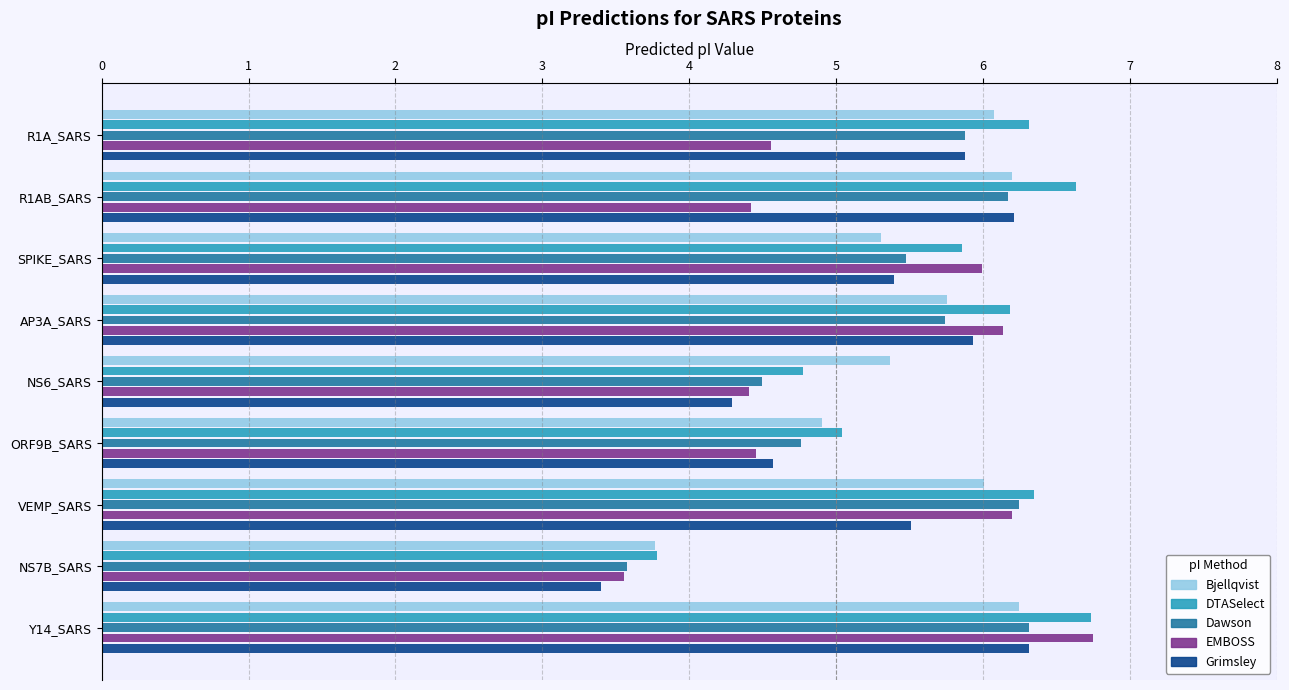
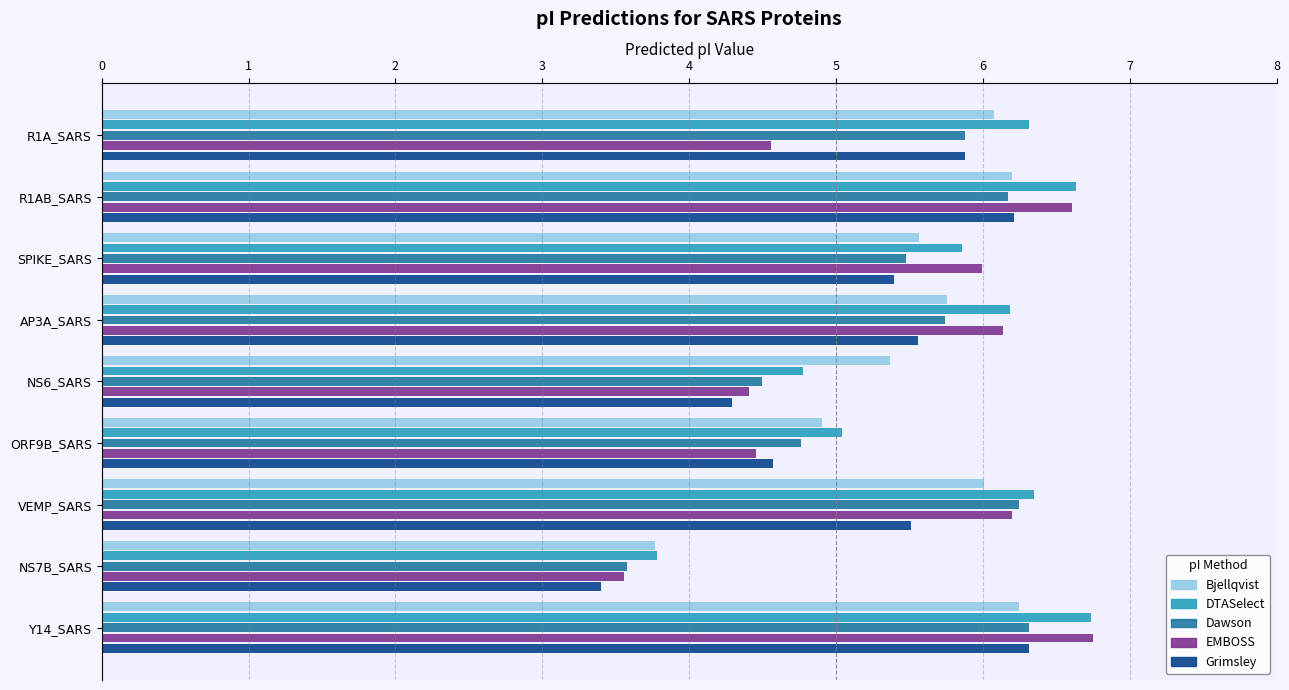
  {
    "Bjellqvist": {
      "R1A_SARS": 6.07,
      "R1AB_SARS": 6.20,
-     "SPIKE_SARS": 5.31,
+     "SPIKE_SARS": 5.56,
      "AP3A_SARS": 5.75,
      "NS6_SARS": 5.37,
      "ORF9B_SARS": 4.90,
      "VEMP_SARS": 6.01,
      "NS7B_SARS": 3.77,
      "Y14_SARS": 6.25
    },
    "EMBOSS": {
      "R1A_SARS": 4.56,
-     "R1AB_SARS": 4.42,
+     "R1AB_SARS": 6.61,
      "SPIKE_SARS": 6.00,
      "AP3A_SARS": 6.14,
      "NS6_SARS": 4.41,
      "ORF9B_SARS": 4.45,
      "VEMP_SARS": 6.20,
      "NS7B_SARS": 3.55,
      "Y14_SARS": 6.75
    },
    "Grimsley": {
      "R1A_SARS": 5.88,
      "R1AB_SARS": 6.21,
      "SPIKE_SARS": 5.40,
-     "AP3A_SARS": 5.93,
+     "AP3A_SARS": 5.56,
      "NS6_SARS": 4.29,
      "ORF9B_SARS": 4.57,
      "VEMP_SARS": 5.51,
      "NS7B_SARS": 3.40,
      "Y14_SARS": 6.31
    }
  }
